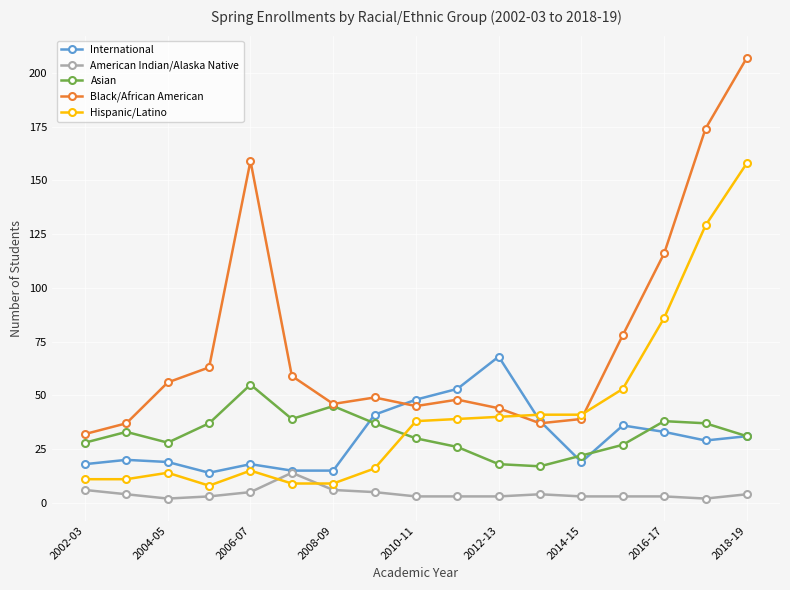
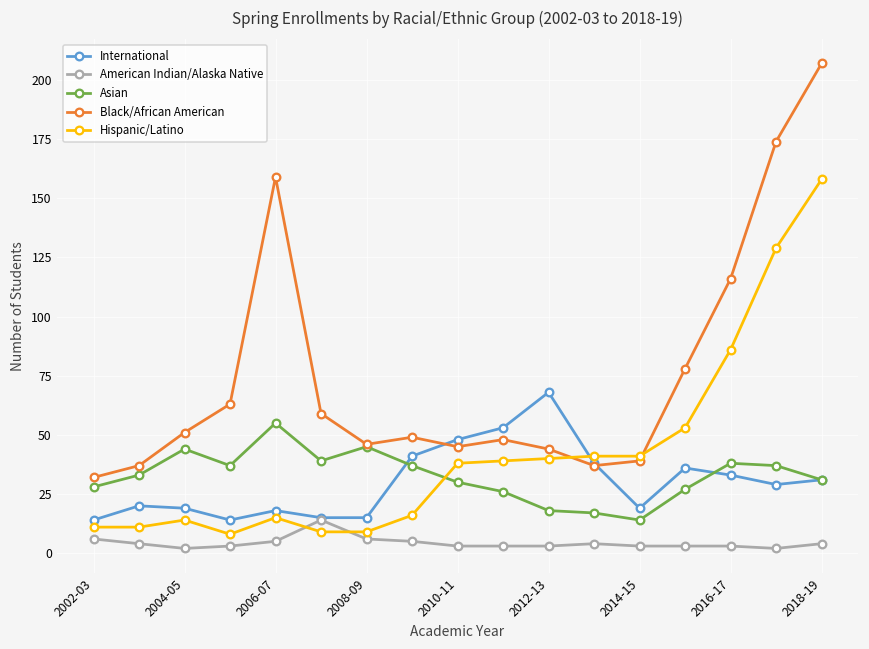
  {
    "International": {
-     "2002-03": 18,
+     "2002-03": 14,
      "2004-05": 19,
      "2006-07": 18,
      "2008-09": 15,
      "2010-11": 48,
      "2012-13": 68,
      "2014-15": 19,
      "2016-17": 33
    },
    "American Indian/Alaska Native": {
      "2002-03": 6,
      "2004-05": 2,
      "2006-07": 5,
      "2008-09": 6,
      "2010-11": 3,
      "2012-13": 3,
      "2014-15": 3,
      "2016-17": 3,
      "2018-19": 4
    },
    "Asian": {
      "2002-03": 28,
-     "2004-05": 28,
+     "2004-05": 44,
      "2006-07": 55,
      "2010-11": 30,
      "2012-13": 18,
-     "2014-15": 22,
+     "2014-15": 14,
      "2016-17": 38
    },
    "Black/African American": {
      "2002-03": 32,
-     "2004-05": 56,
+     "2004-05": 51,
      "2006-07": 159,
      "2010-11": 45,
      "2012-13": 44,
      "2014-15": 39,
      "2016-17": 116,
      "2018-19": 207
    },
    "Hispanic/Latino": {
      "2002-03": 11,
      "2004-05": 14,
      "2006-07": 15,
      "2008-09": 9,
      "2010-11": 38,
      "2012-13": 40,
      "2014-15": 41,
      "2016-17": 86,
      "2018-19": 158
    }
  }
